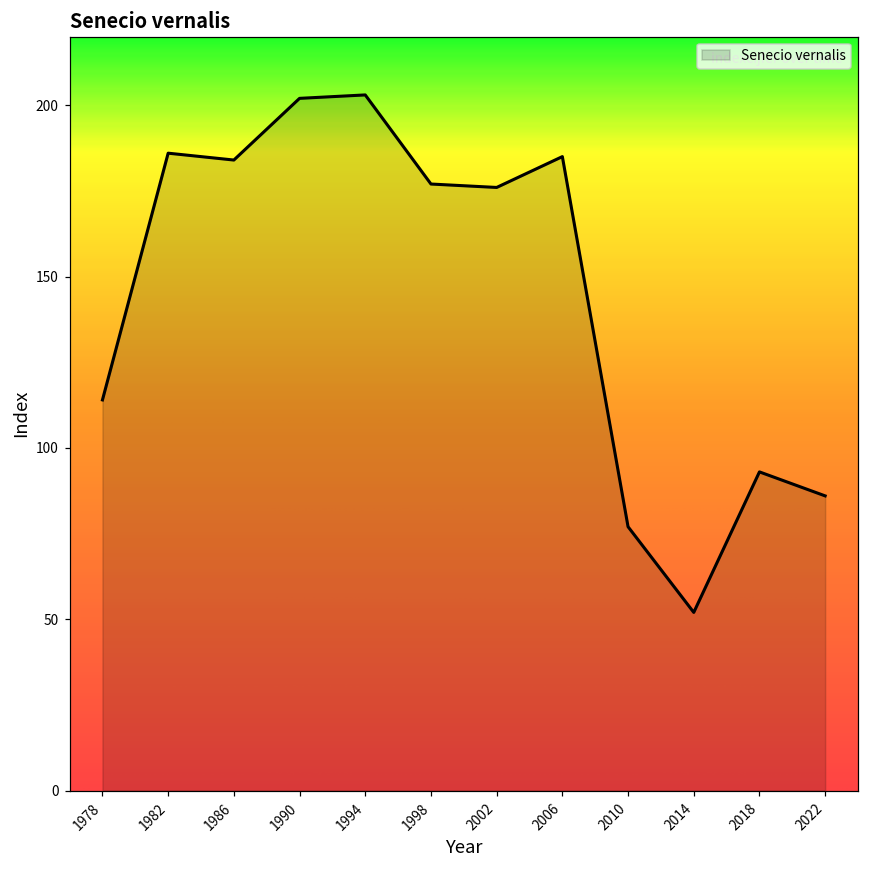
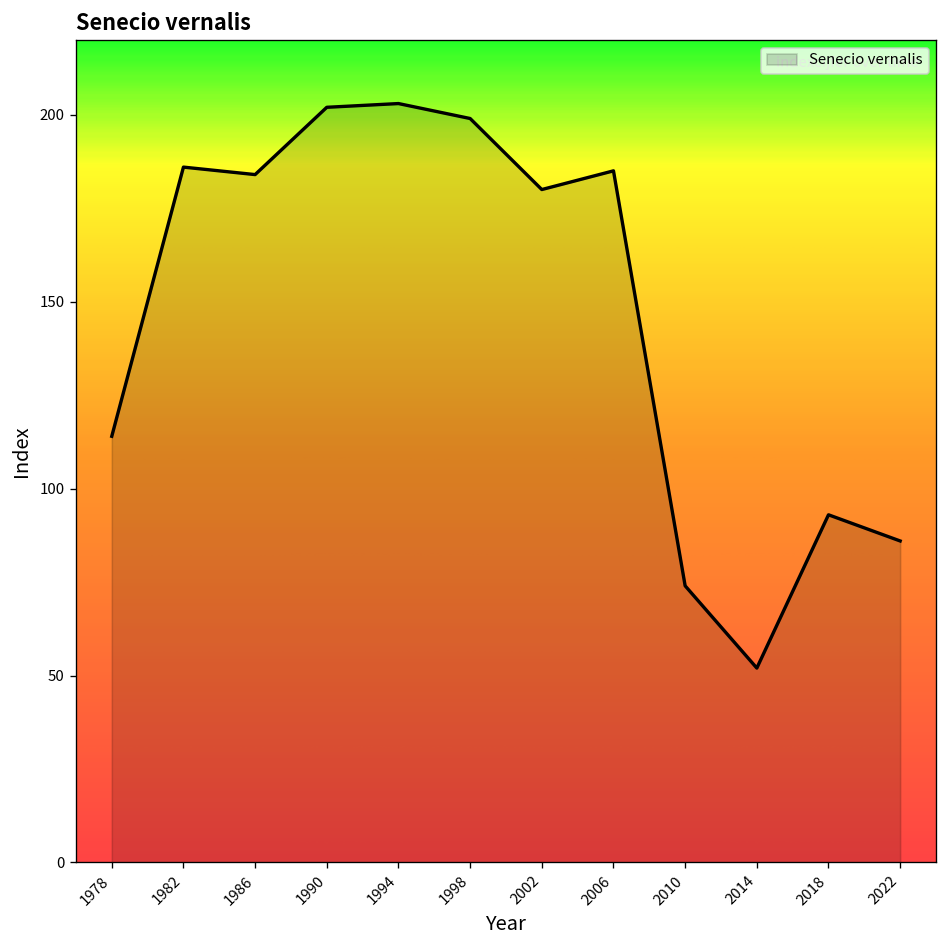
  {
    "1978": 114,
    "1982": 186,
    "1986": 184,
    "1990": 202,
    "1994": 203,
-   "1998": 177,
-   "2002": 176,
+   "1998": 199,
+   "2002": 180,
    "2006": 185,
-   "2010": 77,
+   "2010": 74,
    "2014": 52,
    "2018": 93,
    "2022": 86
  }
